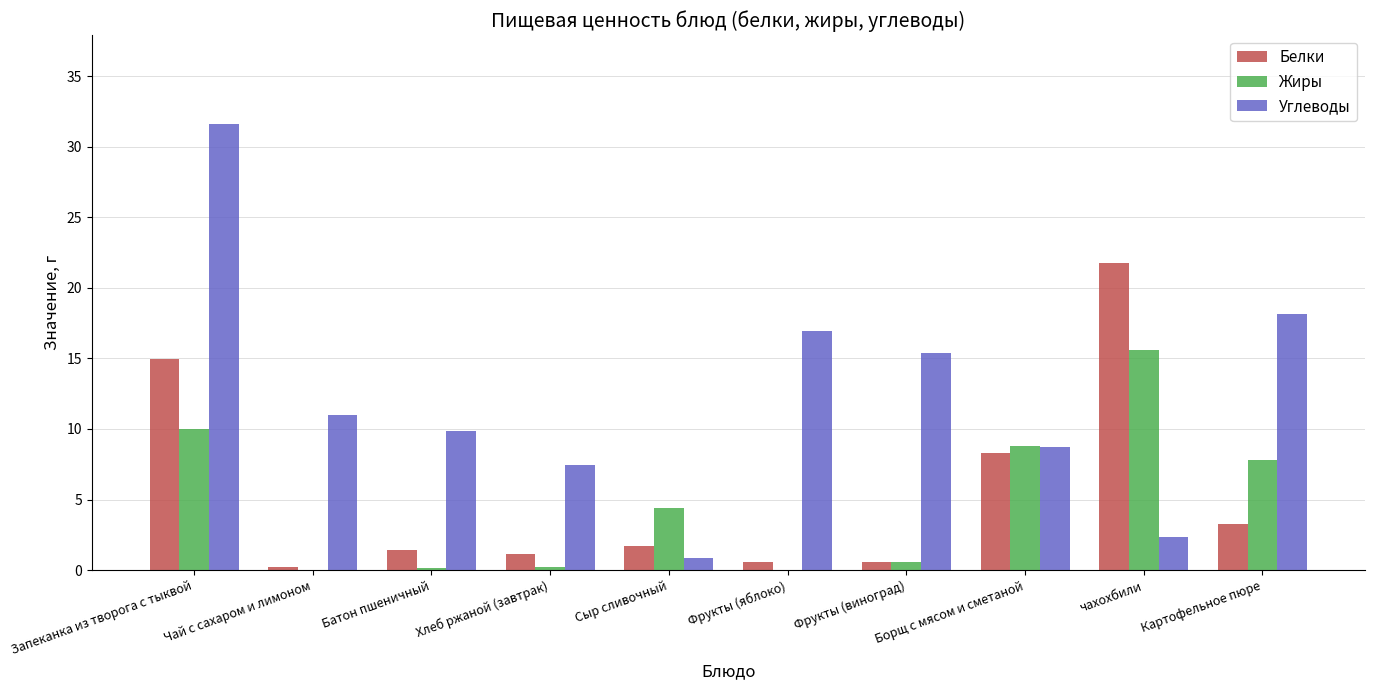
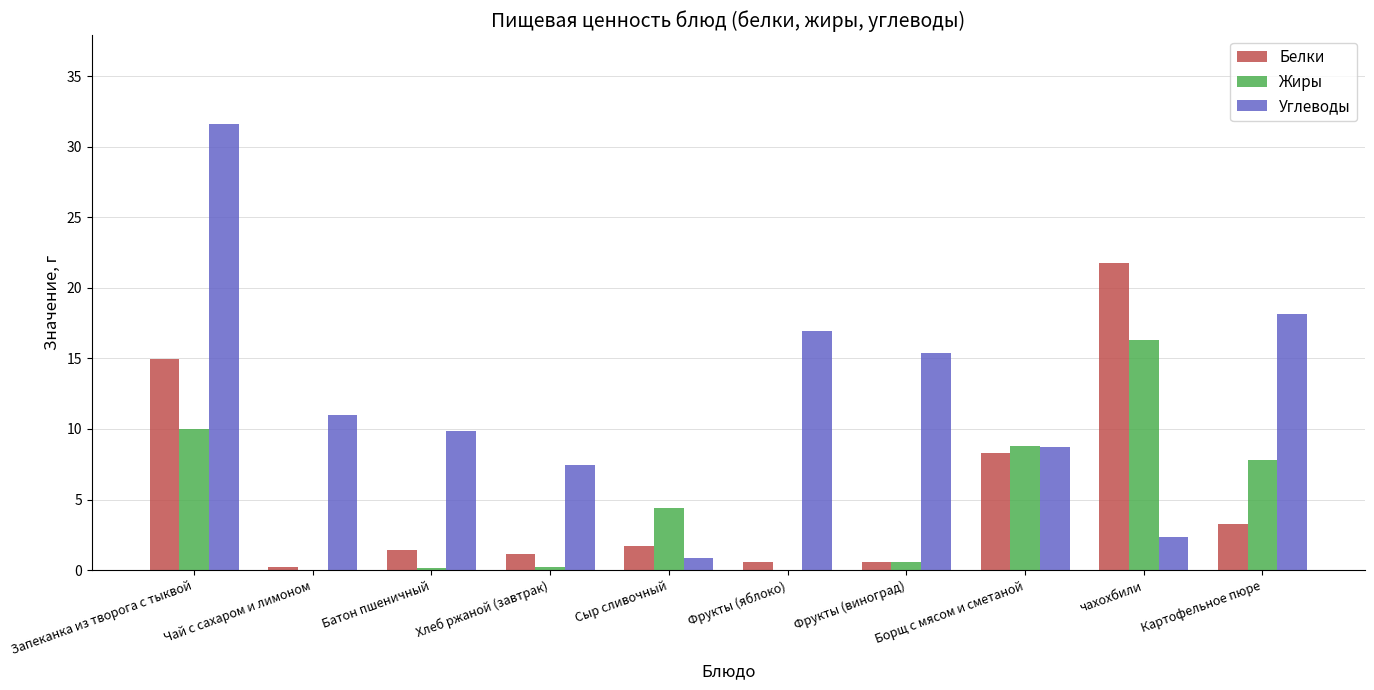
  {
    "Белки": {
      "Запеканка из творога с тыквой": 15.0,
      "Чай с сахаром и лимоном": 0.2,
      "Батон пшеничный": 1.4,
      "Хлеб ржаной (завтрак)": 1.1,
      "Сыр сливочный": 1.7,
      "Фрукты (яблоко)": 0.6,
      "Фрукты (виноград)": 0.6,
      "Борщ с мясом и сметаной": 8.3,
      "чахохбили": 21.8,
      "Картофельное пюре": 3.3
    },
    "Жиры": {
      "Запеканка из творога с тыквой": 10.0,
      "Чай с сахаром и лимоном": 0.0,
      "Хлеб ржаной (завтрак)": 0.2,
      "Сыр сливочный": 4.4,
      "Фрукты (яблоко)": 0.0,
      "Фрукты (виноград)": 0.6,
      "Борщ с мясом и сметаной": 8.8,
-     "чахохбили": 15.6,
+     "чахохбили": 16.3,
      "Картофельное пюре": 7.8
    },
    "Углеводы": {
      "Запеканка из творога с тыквой": 31.6,
      "Чай с сахаром и лимоном": 11.0,
      "Батон пшеничный": 9.8,
      "Хлеб ржаной (завтрак)": 7.4,
      "Сыр сливочный": 0.9,
      "Фрукты (яблоко)": 17.0,
      "Фрукты (виноград)": 15.4,
      "Борщ с мясом и сметаной": 8.7,
      "чахохбили": 2.3,
      "Картофельное пюре": 18.1
    }
  }
